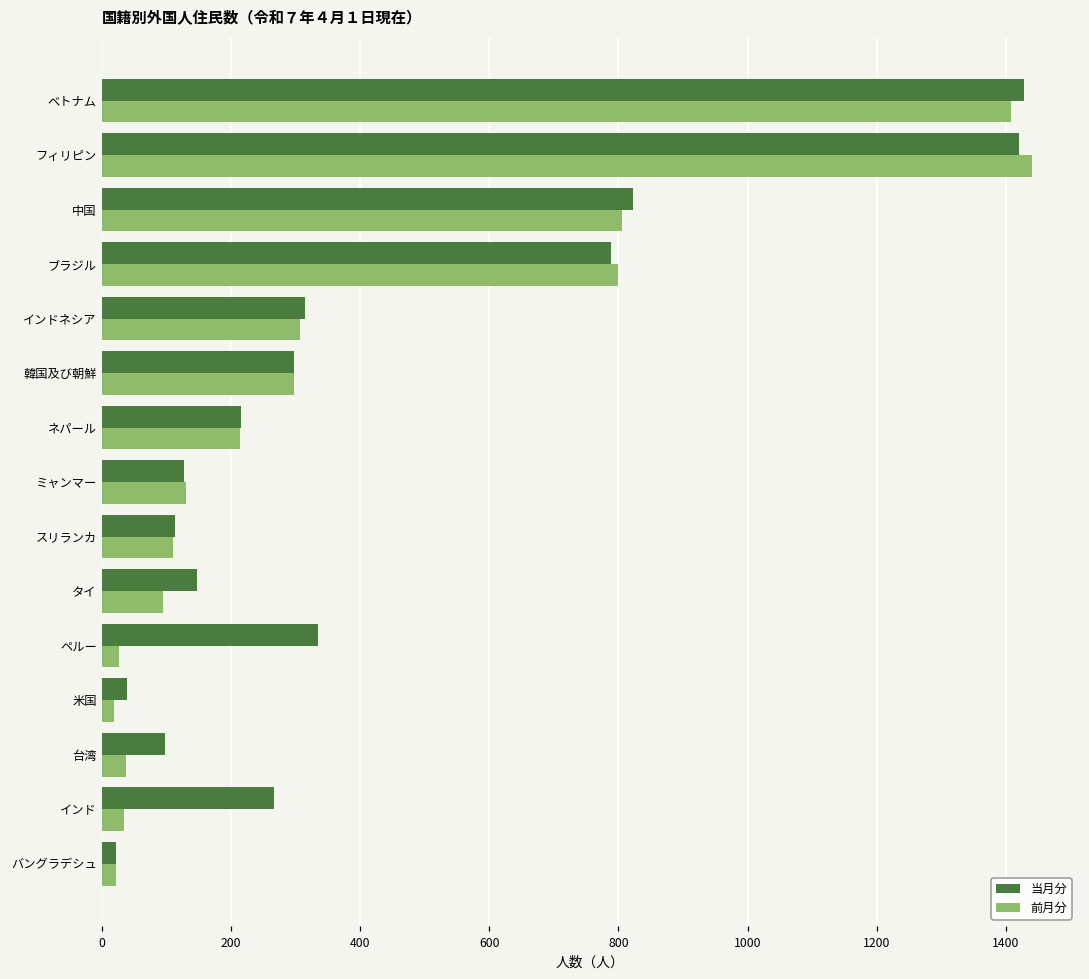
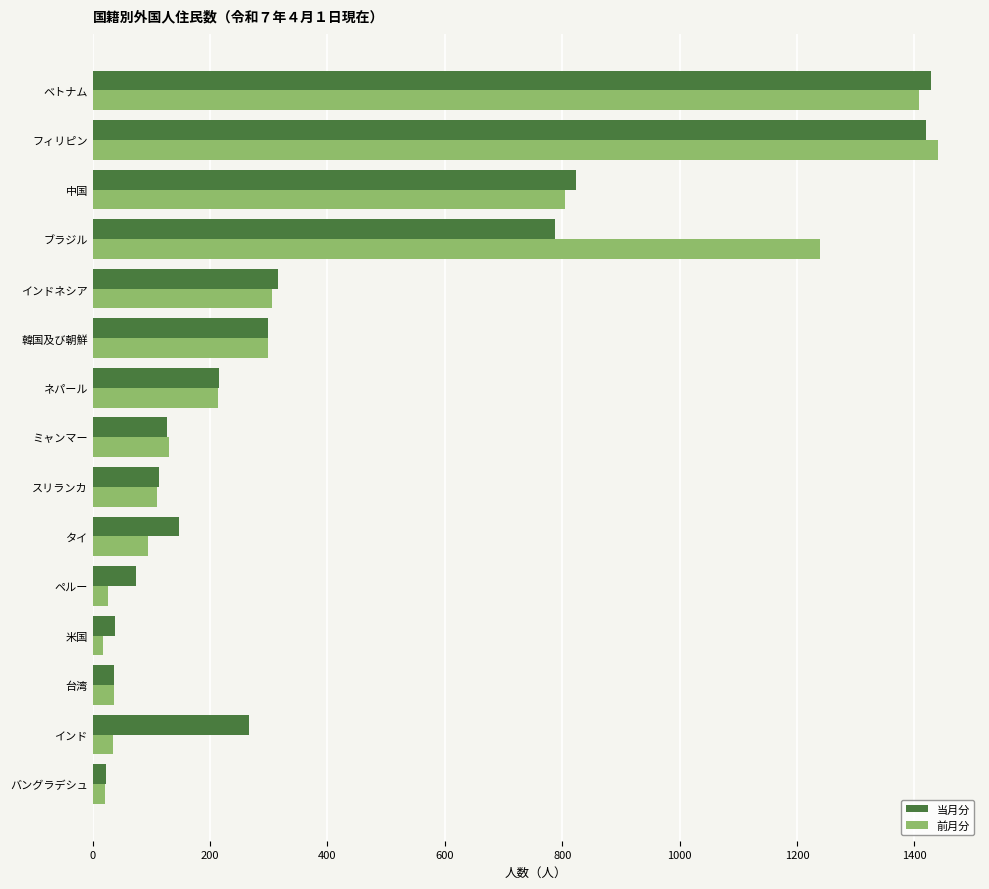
  {
    "当月分": {
      "ベトナム": 1430,
      "フィリピン": 1420,
      "中国": 820,
      "ブラジル": 790,
      "インドネシア": 320,
      "韓国及び朝鮮": 300,
      "ネパール": 220,
      "ミャンマー": 130,
      "スリランカ": 110,
      "タイ": 150,
-     "ペルー": 340,
+     "ペルー": 70,
      "米国": 40,
-     "台湾": 100,
+     "台湾": 40,
      "インド": 270,
      "バングラデシュ": 20
    },
    "前月分": {
      "ベトナム": 1410,
      "フィリピン": 1440,
      "中国": 810,
-     "ブラジル": 800,
+     "ブラジル": 1240,
      "インドネシア": 310,
      "韓国及び朝鮮": 300,
      "ネパール": 210,
      "ミャンマー": 130,
      "スリランカ": 110,
      "タイ": 90,
      "ペルー": 30,
      "米国": 20,
      "台湾": 40,
      "インド": 30,
      "バングラデシュ": 20
    }
  }
